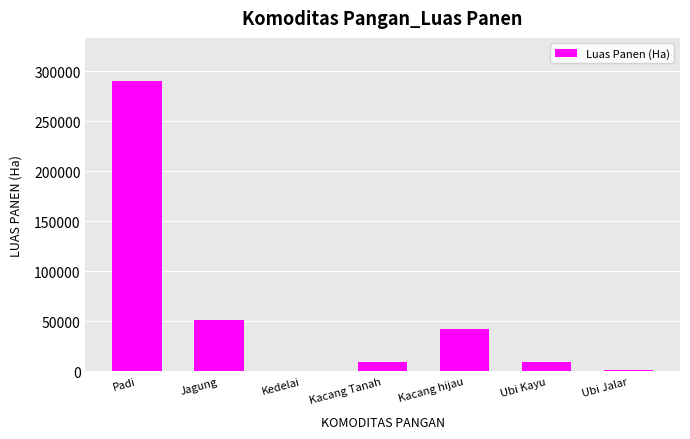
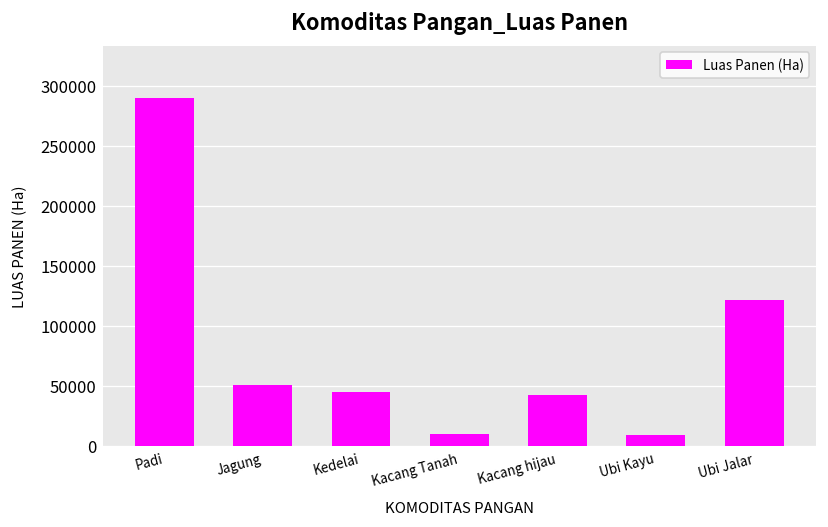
  {
    "Padi": 290000,
    "Jagung": 50000,
-   "Kedelai": 0,
+   "Kedelai": 50000,
    "Kacang Tanah": 10000,
    "Kacang hijau": 40000,
    "Ubi Kayu": 10000,
-   "Ubi Jalar": 0
+   "Ubi Jalar": 120000
  }
